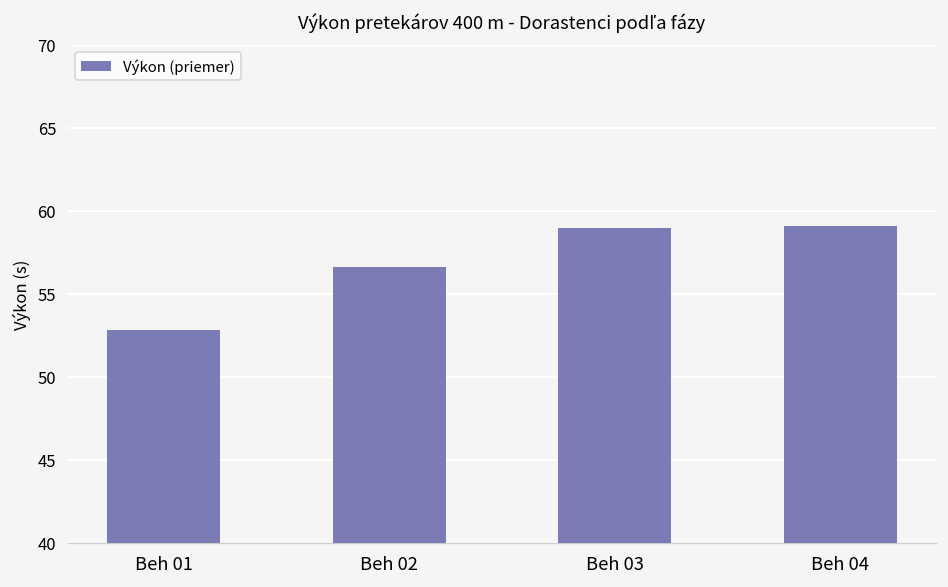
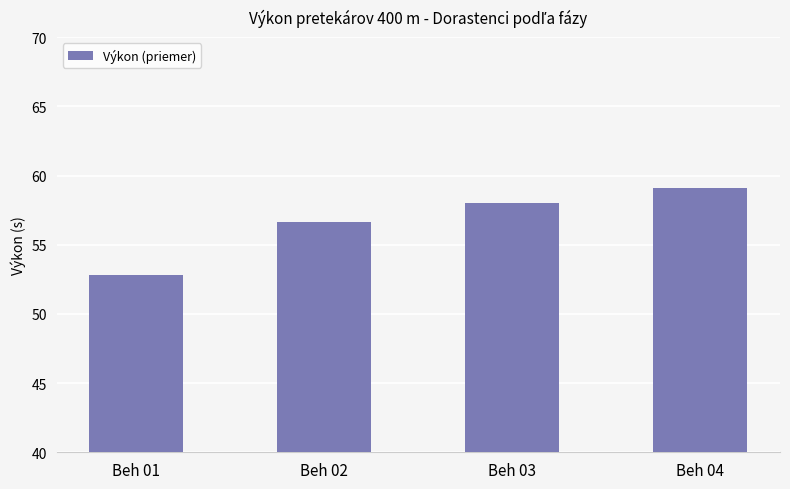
  {
    "Beh 01": 52.8,
    "Beh 02": 56.6,
-   "Beh 03": 59.0,
+   "Beh 03": 58.0,
    "Beh 04": 59.1
  }
